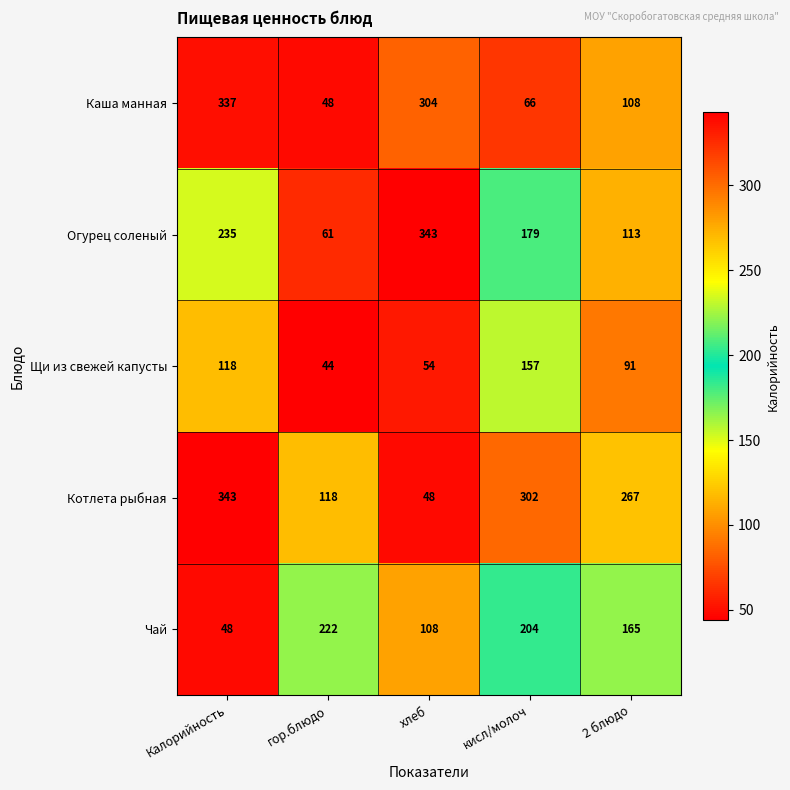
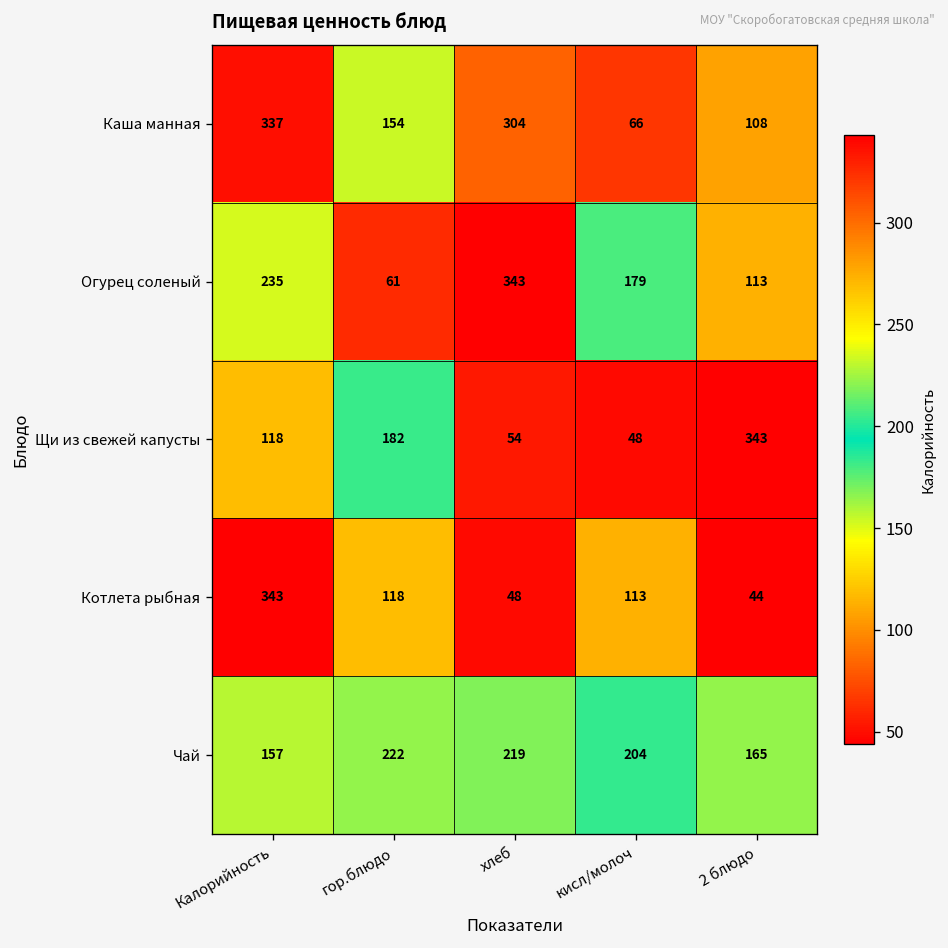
  {
    "Каша манная": {
      "Калорийность": 337,
-     "гор.блюдо": 48,
+     "гор.блюдо": 154,
      "хлеб": 304,
      "кисл/молоч": 66,
      "2 блюдо": 108
    },
    "Огурец соленый": {
      "Калорийность": 235,
      "гор.блюдо": 61,
      "хлеб": 343,
      "кисл/молоч": 179,
      "2 блюдо": 113
    },
    "Щи из свежей капусты": {
      "Калорийность": 118,
-     "гор.блюдо": 44,
+     "гор.блюдо": 182,
      "хлеб": 54,
-     "кисл/молоч": 157,
-     "2 блюдо": 91
+     "кисл/молоч": 48,
+     "2 блюдо": 343
    },
    "Котлета рыбная": {
      "Калорийность": 343,
      "гор.блюдо": 118,
      "хлеб": 48,
-     "кисл/молоч": 302,
-     "2 блюдо": 267
+     "кисл/молоч": 113,
+     "2 блюдо": 44
    },
    "Чай": {
-     "Калорийность": 48,
+     "Калорийность": 157,
      "гор.блюдо": 222,
-     "хлеб": 108,
+     "хлеб": 219,
      "кисл/молоч": 204,
      "2 блюдо": 165
    }
  }
